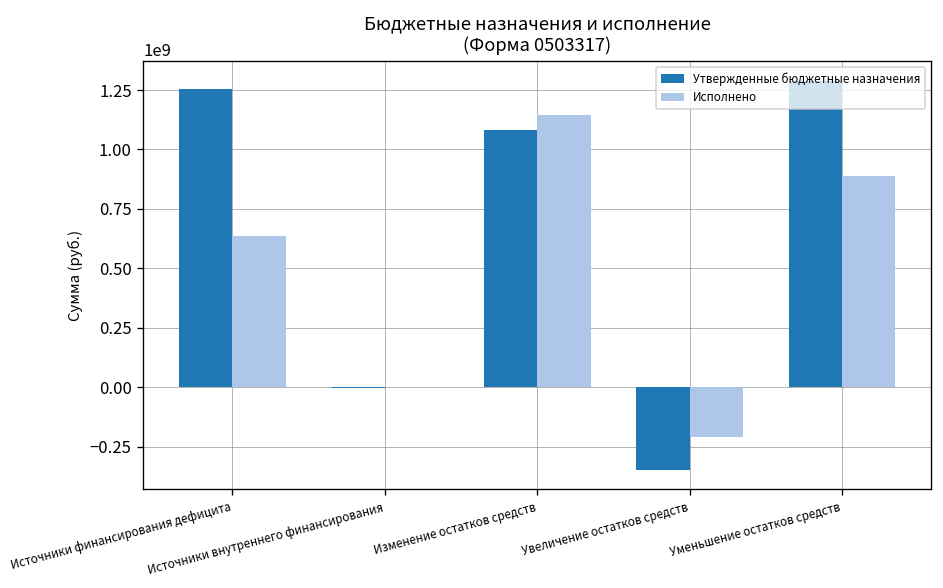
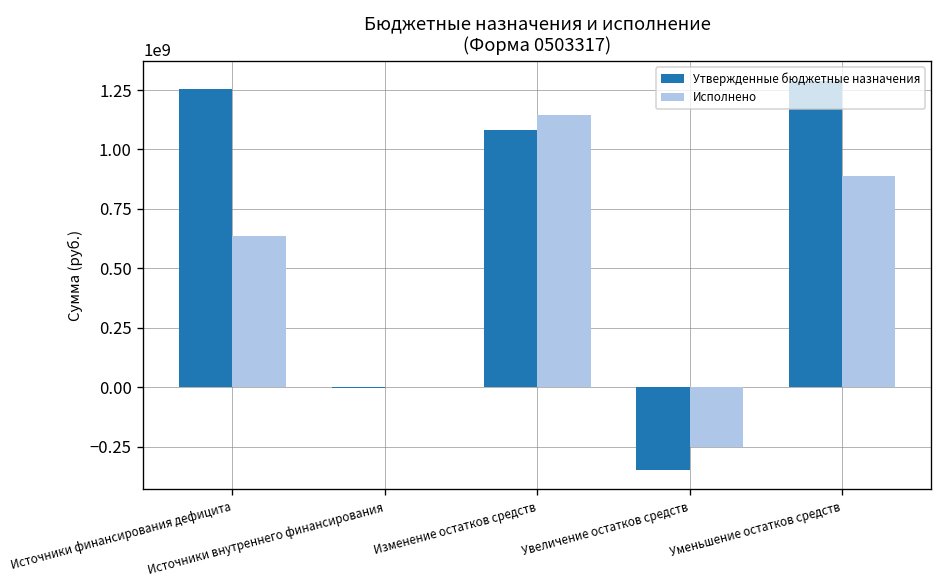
  {
    "Утвержденные бюджетные назначения": {
      "Источники финансирования дефицита": 1250000000,
      "Изменение остатков средств": 1080000000,
      "Увеличение остатков средств": -350000000
    },
    "Исполнено": {
      "Источники финансирования дефицита": 640000000,
      "Источники внутреннего финансирования": 0,
      "Изменение остатков средств": 1150000000,
-     "Увеличение остатков средств": -210000000,
+     "Увеличение остатков средств": -250000000,
      "Уменьшение остатков средств": 890000000
    }
  }
